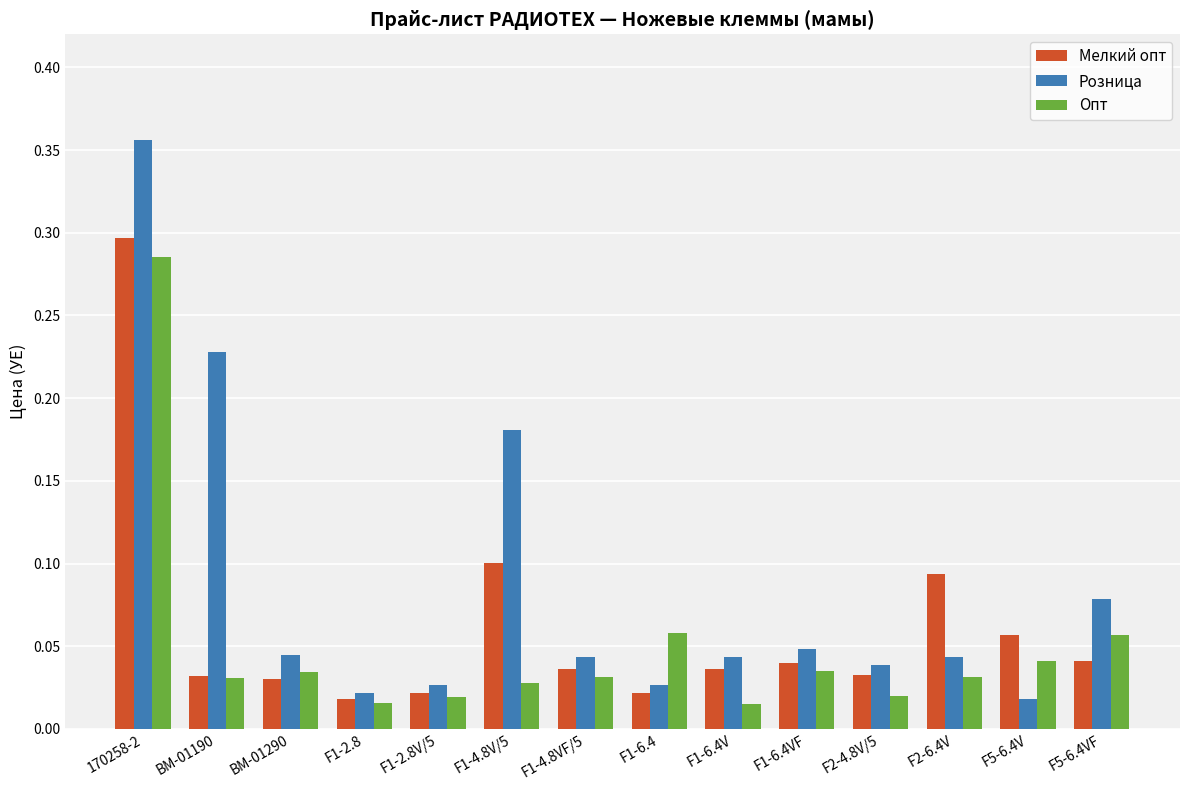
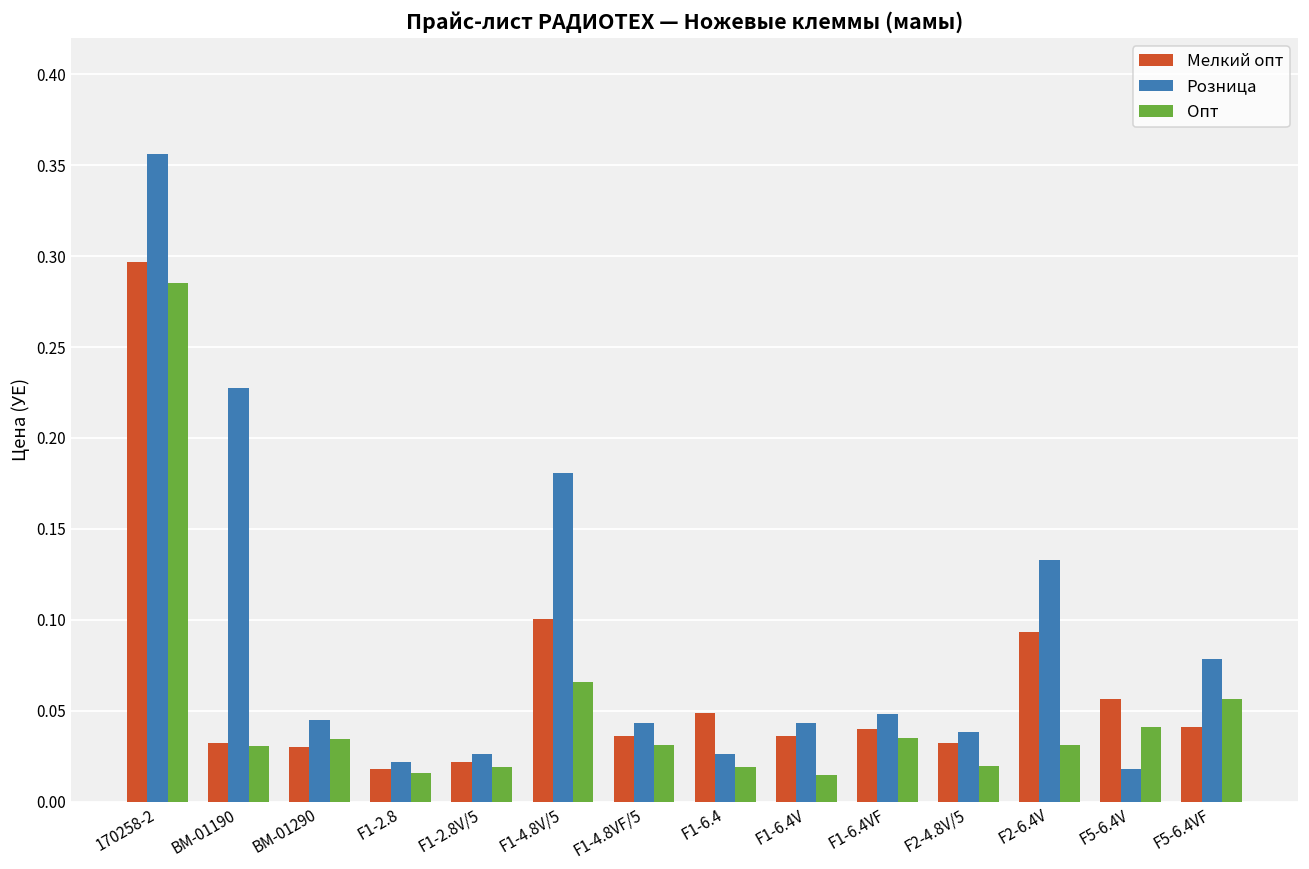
  {
    "Мелкий опт": {
      "170258-2": 0.297,
      "BM-01190": 0.032,
      "BM-01290": 0.030,
      "F1-2.8": 0.018,
      "F1-2.8V/5": 0.022,
      "F1-4.8V/5": 0.101,
      "F1-4.8VF/5": 0.036,
-     "F1-6.4": 0.022,
+     "F1-6.4": 0.049,
      "F1-6.4V": 0.036,
      "F1-6.4VF": 0.040,
      "F2-4.8V/5": 0.033,
      "F2-6.4V": 0.094,
      "F5-6.4V": 0.057,
      "F5-6.4VF": 0.041
    },
    "Розница": {
      "170258-2": 0.356,
      "BM-01190": 0.228,
      "BM-01290": 0.045,
      "F1-2.8": 0.022,
      "F1-2.8V/5": 0.026,
      "F1-4.8V/5": 0.181,
      "F1-4.8VF/5": 0.043,
      "F1-6.4": 0.026,
      "F1-6.4V": 0.043,
      "F1-6.4VF": 0.048,
      "F2-4.8V/5": 0.039,
-     "F2-6.4V": 0.043,
+     "F2-6.4V": 0.133,
      "F5-6.4V": 0.018,
      "F5-6.4VF": 0.078
    },
    "Опт": {
      "170258-2": 0.285,
      "BM-01190": 0.031,
      "BM-01290": 0.035,
      "F1-2.8": 0.016,
      "F1-2.8V/5": 0.019,
-     "F1-4.8V/5": 0.028,
+     "F1-4.8V/5": 0.066,
      "F1-4.8VF/5": 0.031,
-     "F1-6.4": 0.058,
+     "F1-6.4": 0.019,
      "F1-6.4V": 0.015,
      "F1-6.4VF": 0.035,
      "F2-4.8V/5": 0.020,
      "F2-6.4V": 0.031,
      "F5-6.4V": 0.041,
      "F5-6.4VF": 0.057
    }
  }
